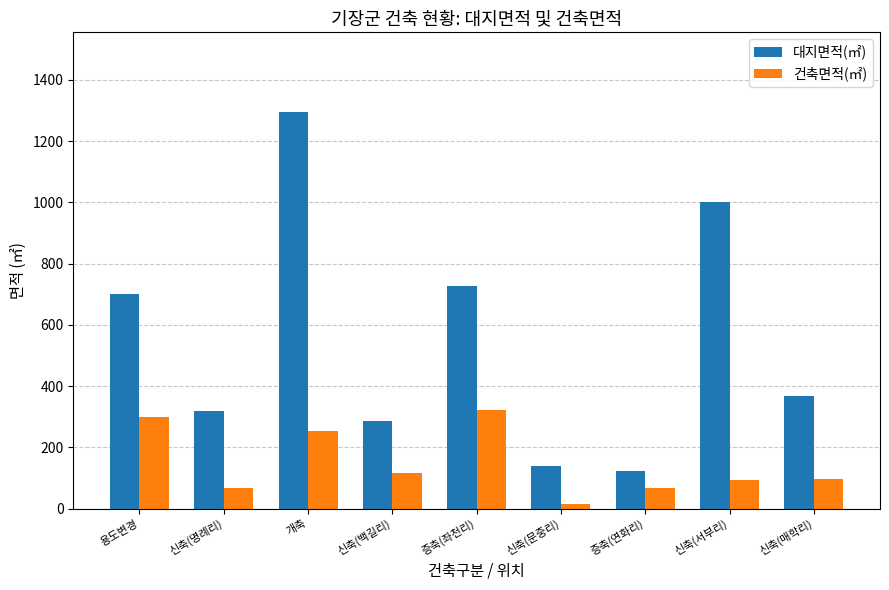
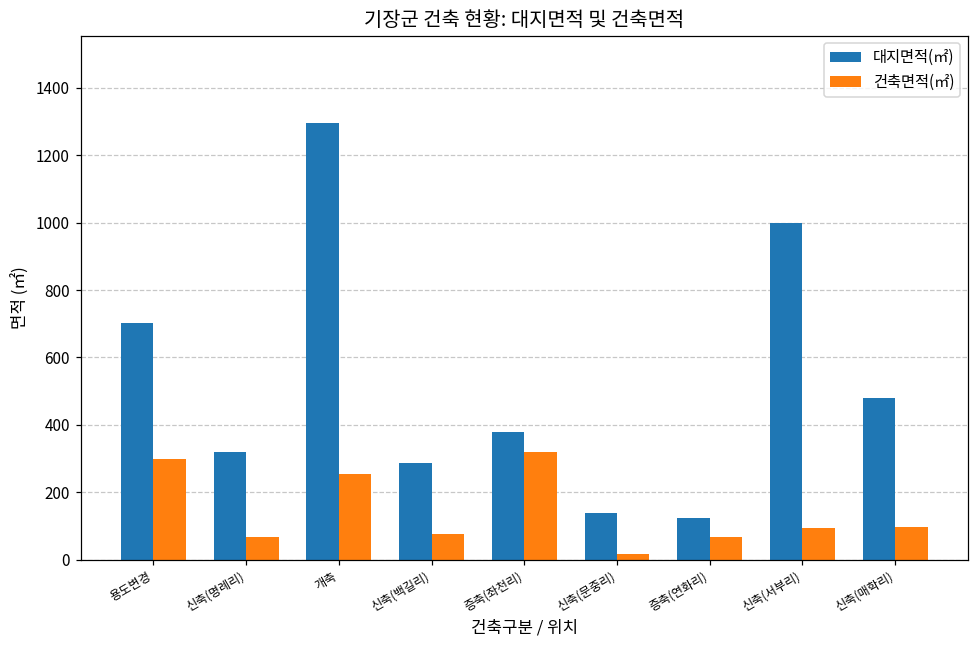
  {
    "대지면적(㎡)": {
      "용도변경": 700,
      "신축(명례리)": 320,
      "개축": 1300,
      "신축(백길리)": 290,
-     "증축(좌천리)": 730,
+     "증축(좌천리)": 380,
      "신축(문중리)": 140,
      "증축(연화리)": 120,
      "신축(서부리)": 1000,
-     "신축(매학리)": 370
+     "신축(매학리)": 480
    },
    "건축면적(㎡)": {
      "용도변경": 300,
      "신축(명례리)": 70,
      "개축": 250,
-     "신축(백길리)": 120,
+     "신축(백길리)": 70,
      "증축(좌천리)": 320,
      "신축(문중리)": 20,
      "증축(연화리)": 70,
      "신축(서부리)": 100,
      "신축(매학리)": 100
    }
  }
